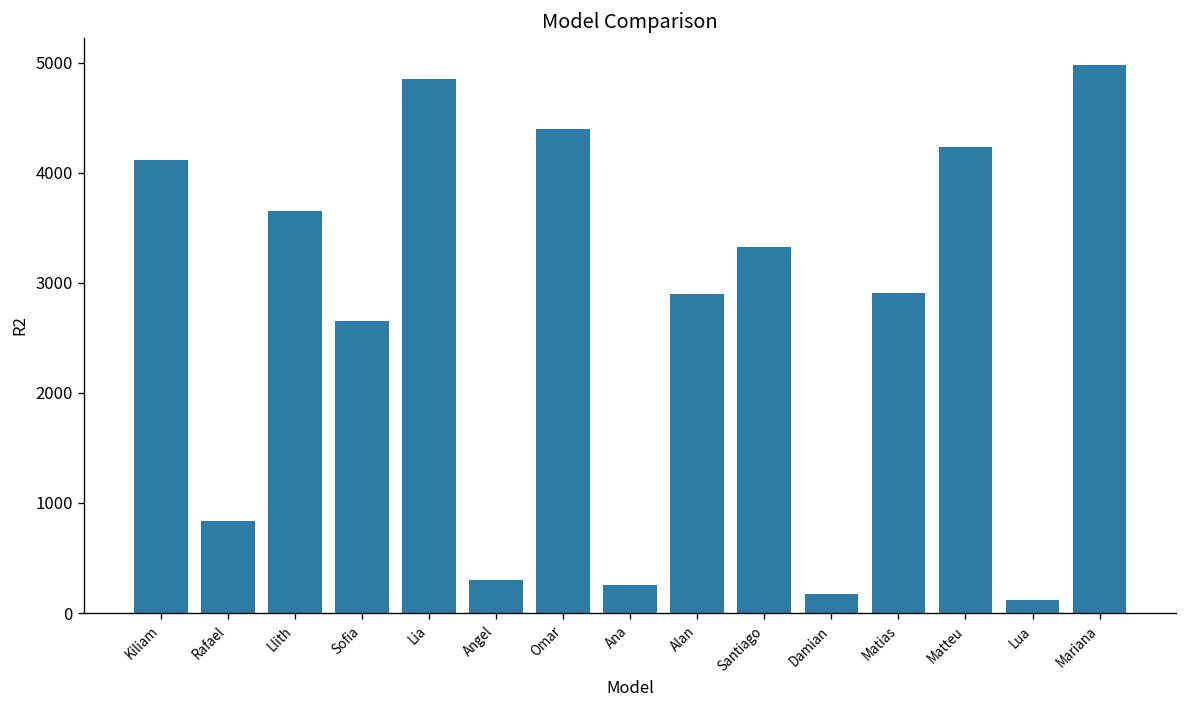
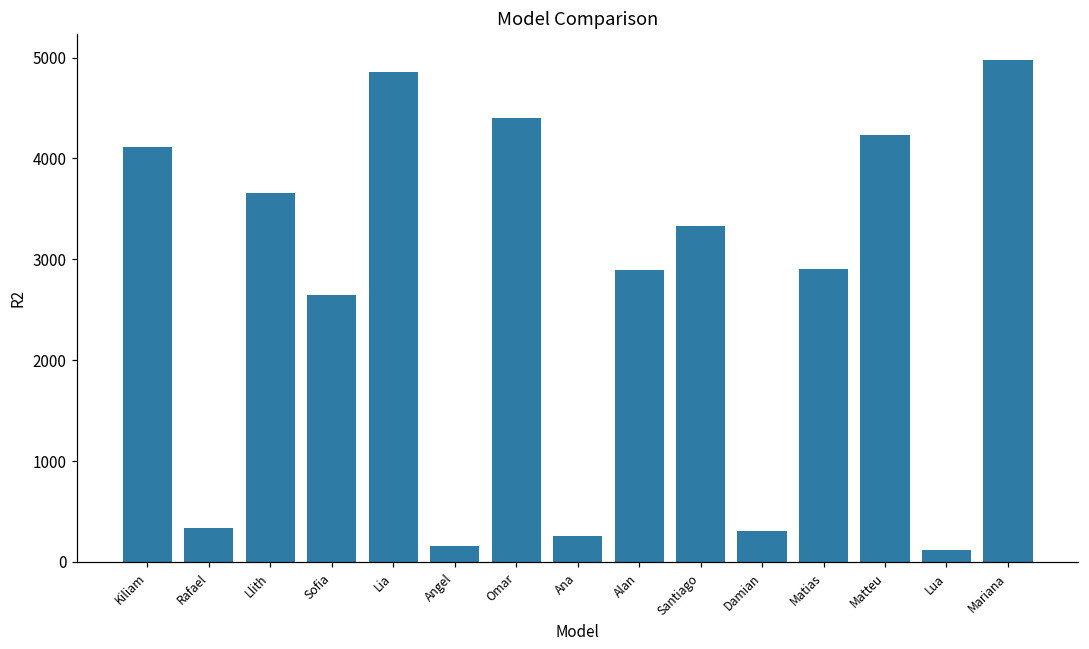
  {
    "Kiliam": 4100,
-   "Rafael": 800,
+   "Rafael": 300,
    "Llith": 3700,
    "Sofia": 2600,
    "Lia": 4900,
-   "Angel": 300,
+   "Angel": 200,
    "Omar": 4400,
    "Ana": 300,
    "Alan": 2900,
    "Santiago": 3300,
-   "Damian": 200,
+   "Damian": 300,
    "Matias": 2900,
    "Matteu": 4200,
    "Lua": 100,
    "Mariana": 5000
  }
